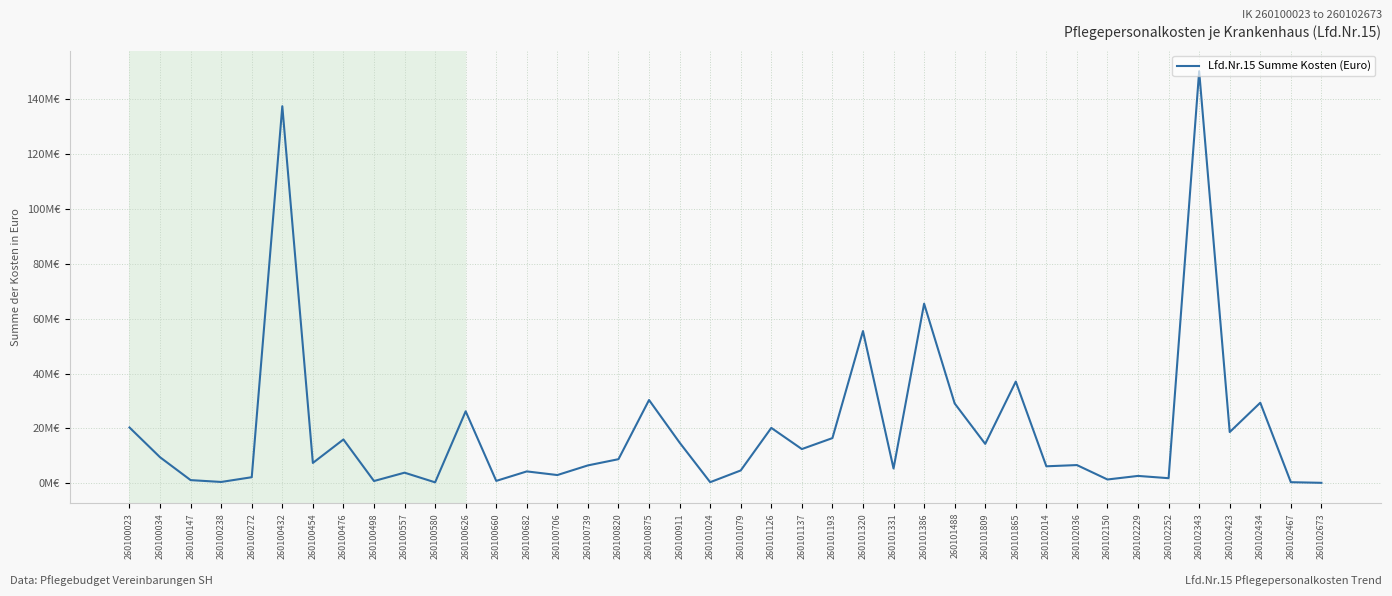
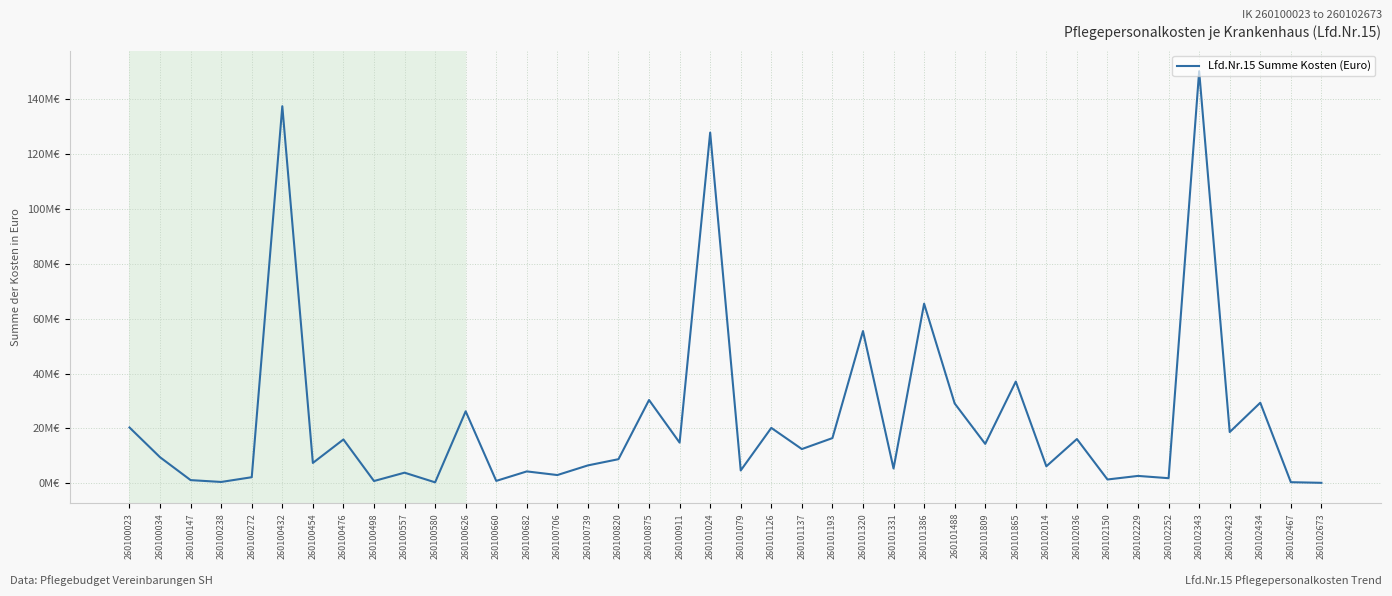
  {
    "260100023": "20M€",
    "260100034": "10M€",
    "260100147": "1M€",
    "260100238": "1M€",
    "260100272": "2M€",
    "260100432": "137M€",
    "260100454": "7M€",
    "260100476": "16M€",
    "260100498": "1M€",
    "260100557": "4M€",
    "260100580": "0M€",
    "260100626": "26M€",
    "260100660": "1M€",
    "260100682": "4M€",
    "260100706": "3M€",
    "260100739": "7M€",
    "260100820": "9M€",
    "260100875": "30M€",
    "260100911": "15M€",
-   "260101024": "0M€",
+   "260101024": "128M€",
    "260101079": "5M€",
    "260101126": "20M€",
    "260101137": "13M€",
    "260101193": "17M€",
    "260101320": "55M€",
    "260101331": "5M€",
    "260101386": "65M€",
    "260101488": "29M€",
    "260101809": "14M€",
    "260101865": "37M€",
    "260102014": "6M€",
-   "260102036": "7M€",
+   "260102036": "16M€",
    "260102150": "1M€",
    "260102229": "3M€",
    "260102252": "2M€",
    "260102423": "19M€",
    "260102434": "29M€",
    "260102467": "0M€",
    "260102673": "0M€"
  }
